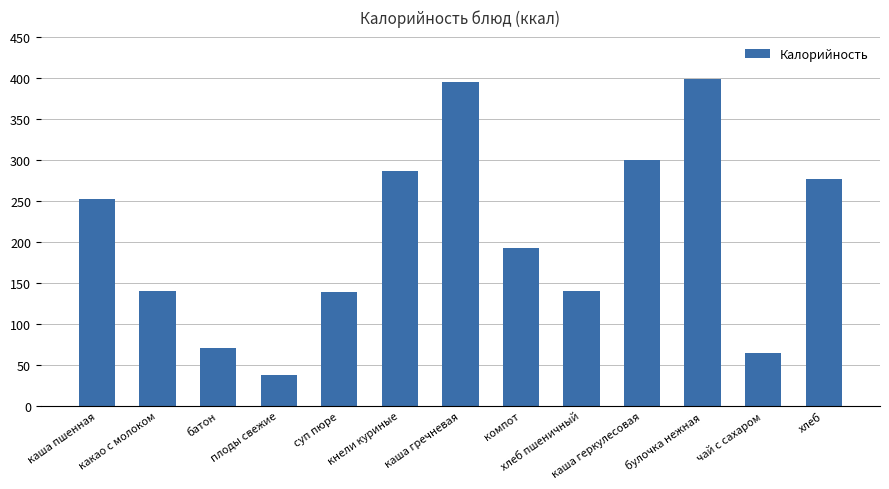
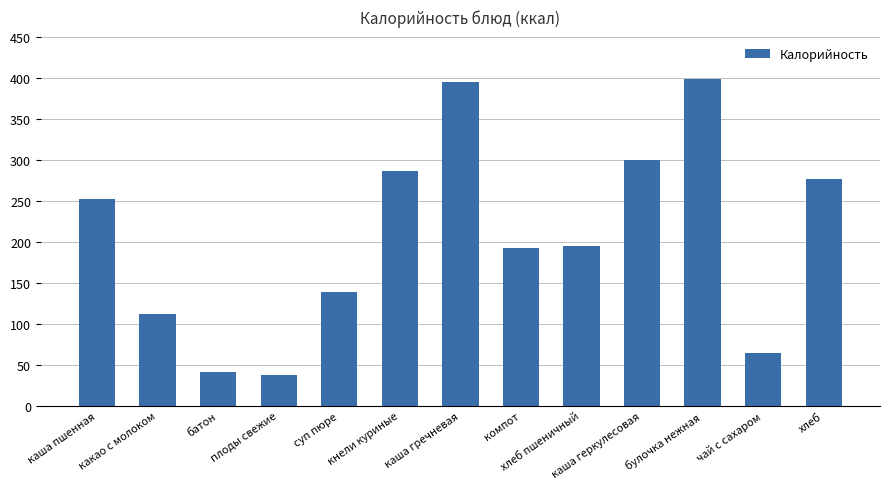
  {
    "каша пшенная": 250,
-   "какао с молоком": 140,
-   "батон": 70,
+   "какао с молоком": 110,
+   "батон": 40,
    "плоды свежие": 40,
    "суп пюре": 140,
    "кнели куриные": 290,
    "каша гречневая": 390,
    "компот": 190,
-   "хлеб пшеничный": 140,
+   "хлеб пшеничный": 200,
    "каша геркулесовая": 300,
    "булочка нежная": 400,
    "чай с сахаром": 70,
    "хлеб": 280
  }
